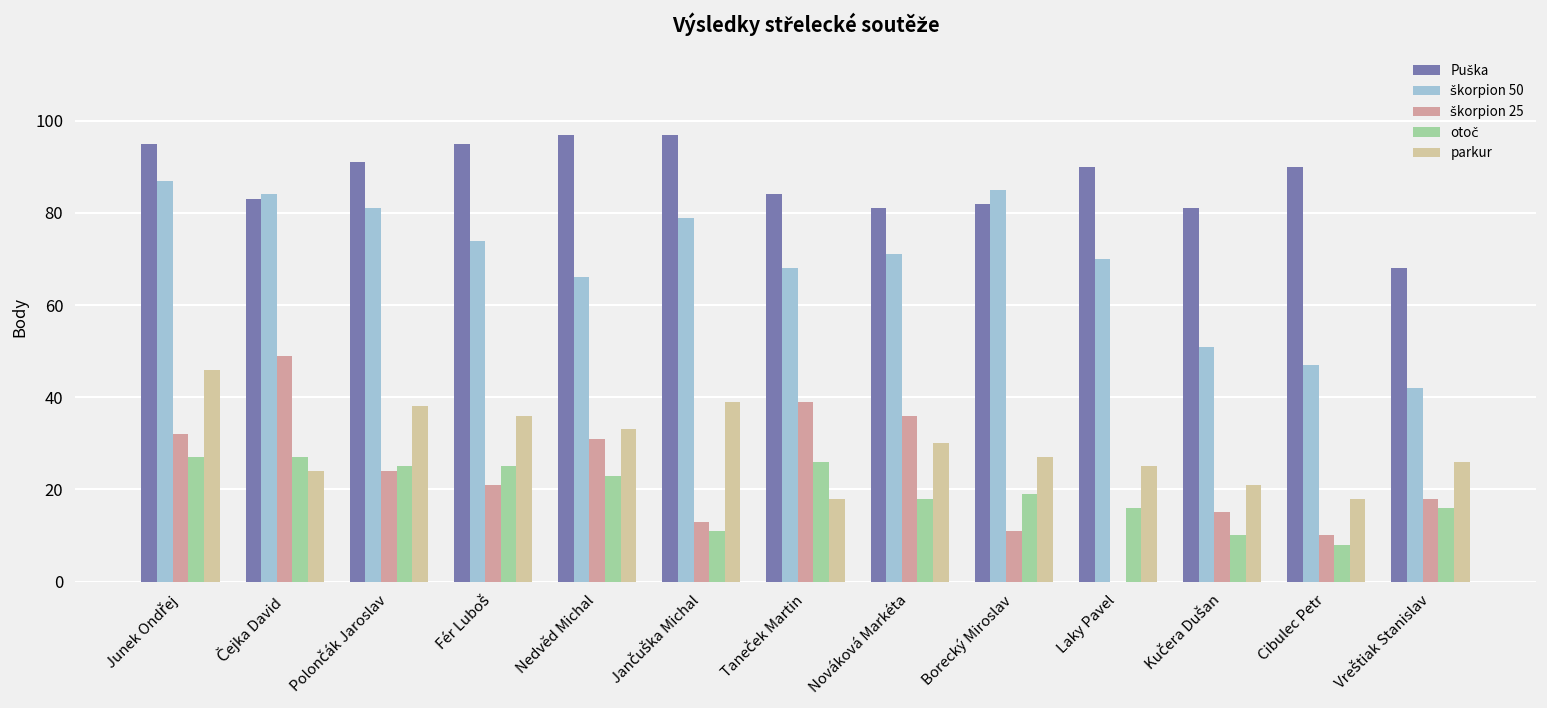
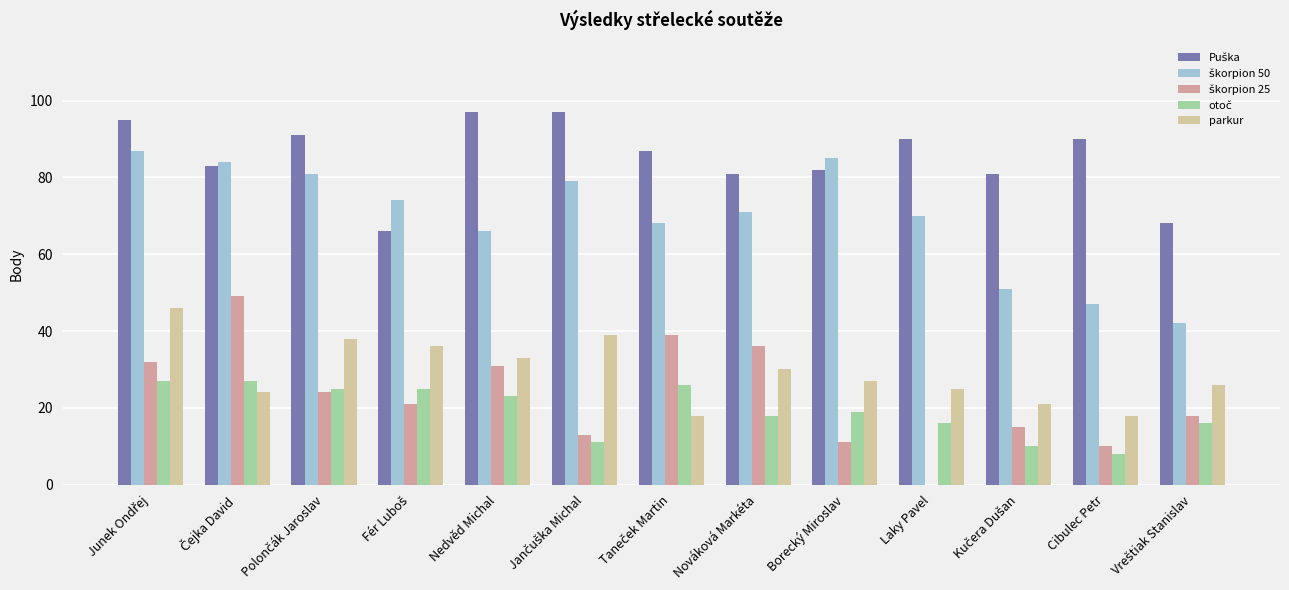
  {
    "Puška": {
      "Junek Ondřej": 95,
      "Čejka David": 83,
      "Polončák Jaroslav": 91,
-     "Fér Luboš": 95,
+     "Fér Luboš": 66,
      "Nedvěd Michal": 97,
      "Jančuška Michal": 97,
-     "Taneček Martin": 84,
+     "Taneček Martin": 87,
      "Nováková Markéta": 81,
      "Borecký Miroslav": 82,
      "Laky Pavel": 90,
      "Kučera Dušan": 81,
      "Cibulec Petr": 90,
      "Vreštiak Stanislav": 68
    }
  }
